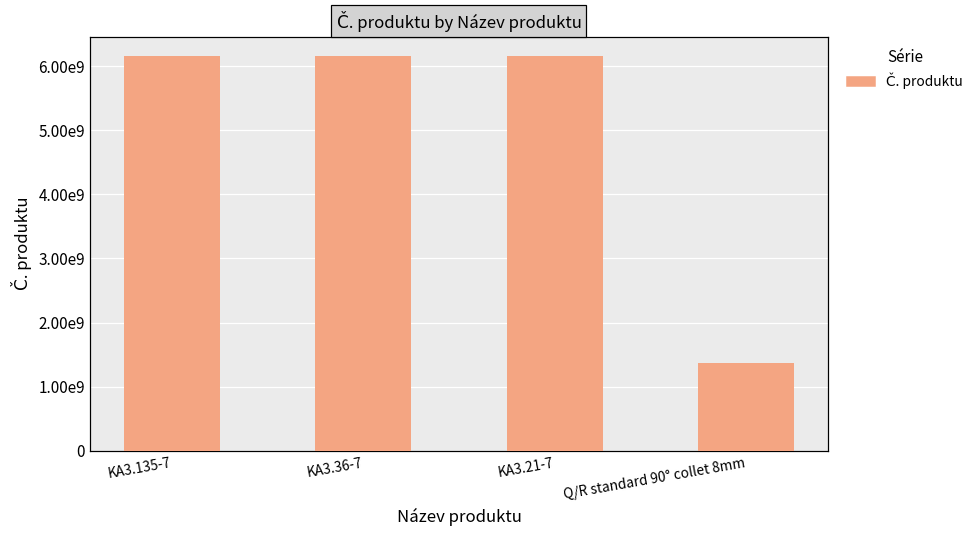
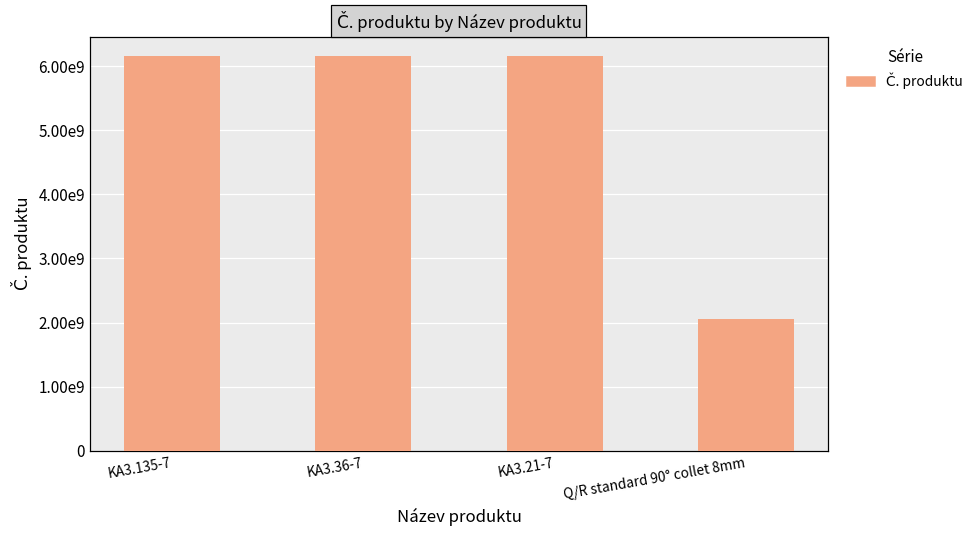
  {
    "KA3.135-7": 6200000000,
    "KA3.36-7": 6200000000,
    "KA3.21-7": 6200000000,
-   "Q/R standard 90° collet 8mm": 1400000000
+   "Q/R standard 90° collet 8mm": 2100000000
  }
